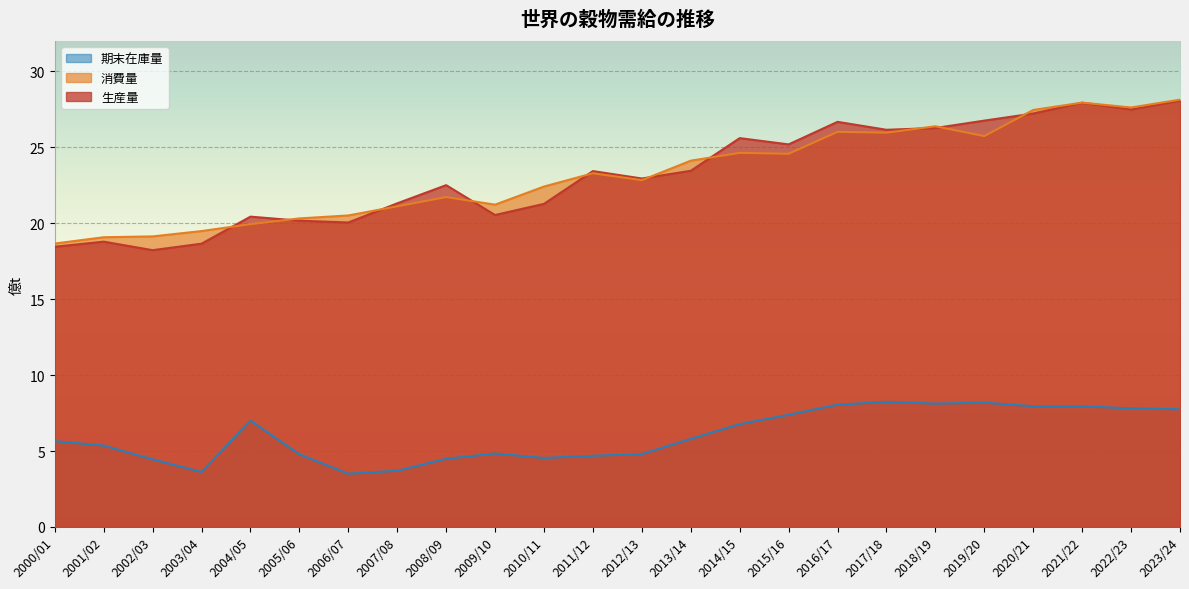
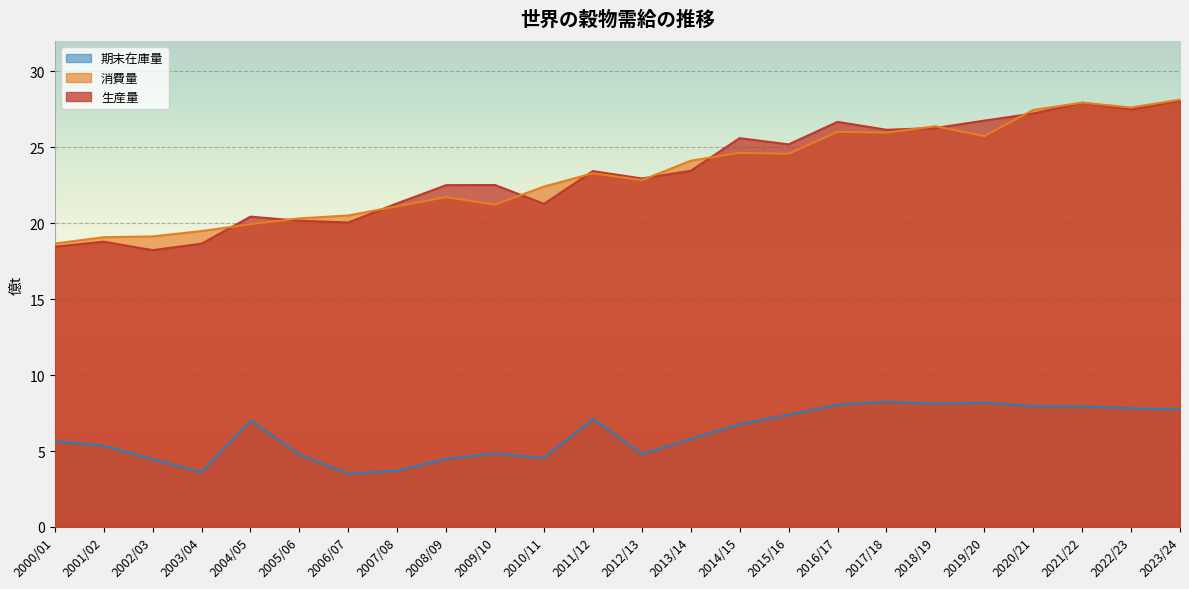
  {
    "期末在庫量": {
      "2000/01": 5.6,
      "2001/02": 5.4,
      "2002/03": 4.5,
      "2003/04": 3.6,
      "2004/05": 7.0,
      "2005/06": 4.8,
      "2006/07": 3.5,
      "2007/08": 3.7,
      "2008/09": 4.5,
      "2009/10": 4.8,
      "2010/11": 4.5,
-     "2011/12": 4.7,
+     "2011/12": 7.1,
      "2012/13": 4.8,
      "2013/14": 5.8,
      "2014/15": 6.8,
      "2015/16": 7.4,
      "2016/17": 8.1,
      "2017/18": 8.2,
      "2018/19": 8.1,
      "2019/20": 8.2,
      "2020/21": 8.0,
      "2021/22": 7.9,
      "2022/23": 7.8,
      "2023/24": 7.7
    },
    "消費量": {
      "2000/01": 18.7,
      "2001/02": 19.1,
      "2002/03": 19.1,
      "2003/04": 19.5,
      "2004/05": 19.9,
      "2006/07": 20.5,
      "2007/08": 21.1,
      "2008/09": 21.7,
      "2009/10": 21.2,
      "2010/11": 22.4,
      "2013/14": 24.1,
      "2014/15": 24.6,
      "2015/16": 24.6,
      "2016/17": 26.0,
      "2017/18": 26.0,
      "2019/20": 25.7,
      "2020/21": 27.5
    },
    "生産量": {
      "2000/01": 18.5,
      "2001/02": 18.8,
      "2002/03": 18.2,
      "2003/04": 18.7,
      "2004/05": 20.4,
      "2006/07": 20.1,
      "2007/08": 21.3,
      "2008/09": 22.5,
-     "2009/10": 20.5,
+     "2009/10": 22.5,
      "2010/11": 21.3,
      "2013/14": 23.5,
      "2014/15": 25.6,
      "2015/16": 25.2,
      "2016/17": 26.7,
      "2017/18": 26.2,
      "2019/20": 26.8,
      "2020/21": 27.2
    }
  }
